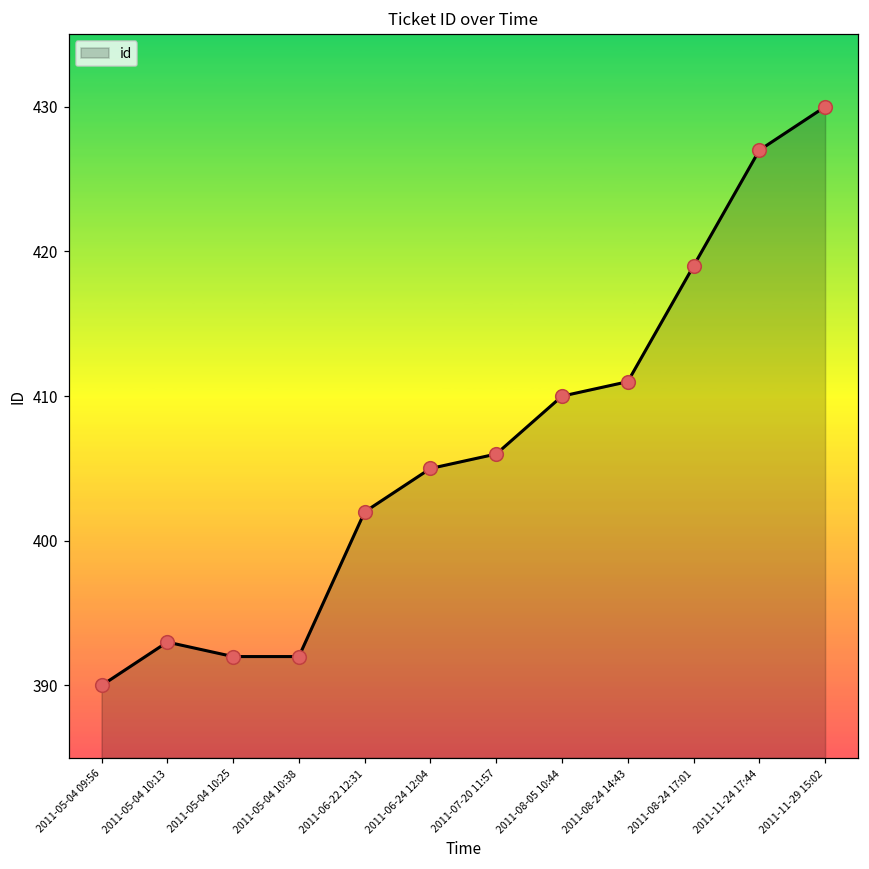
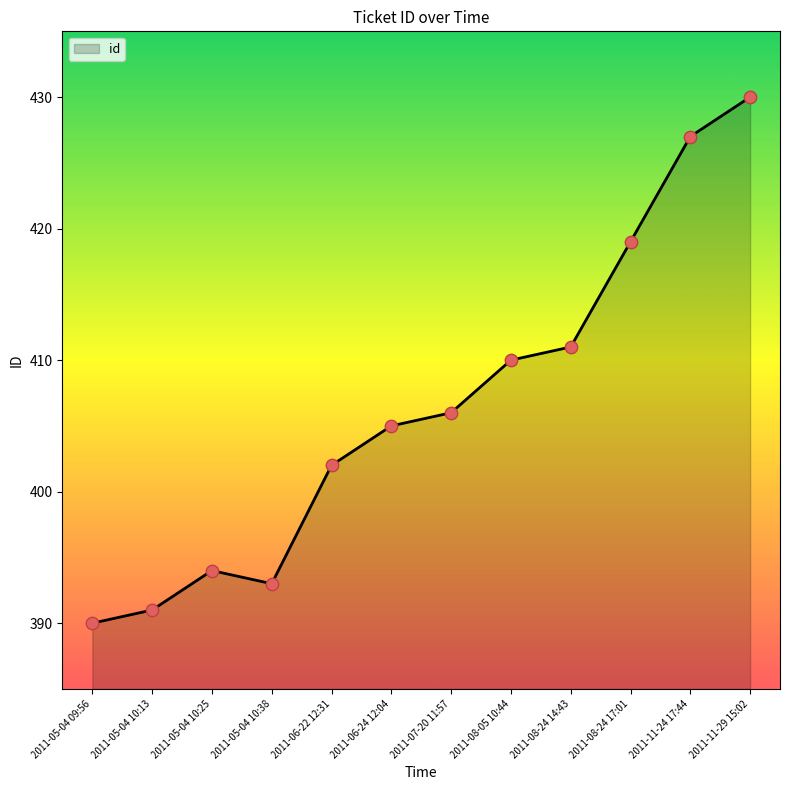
  {
    "2011-05-04 09:56": 390,
-   "2011-05-04 10:13": 393,
-   "2011-05-04 10:25": 392,
-   "2011-05-04 10:38": 392,
+   "2011-05-04 10:13": 391,
+   "2011-05-04 10:25": 394,
+   "2011-05-04 10:38": 393,
    "2011-06-22 12:31": 402,
    "2011-06-24 12:04": 405,
    "2011-07-20 11:57": 406,
    "2011-08-05 10:44": 410,
    "2011-08-24 14:43": 411,
    "2011-08-24 17:01": 419,
    "2011-11-24 17:44": 427,
    "2011-11-29 15:02": 430
  }
